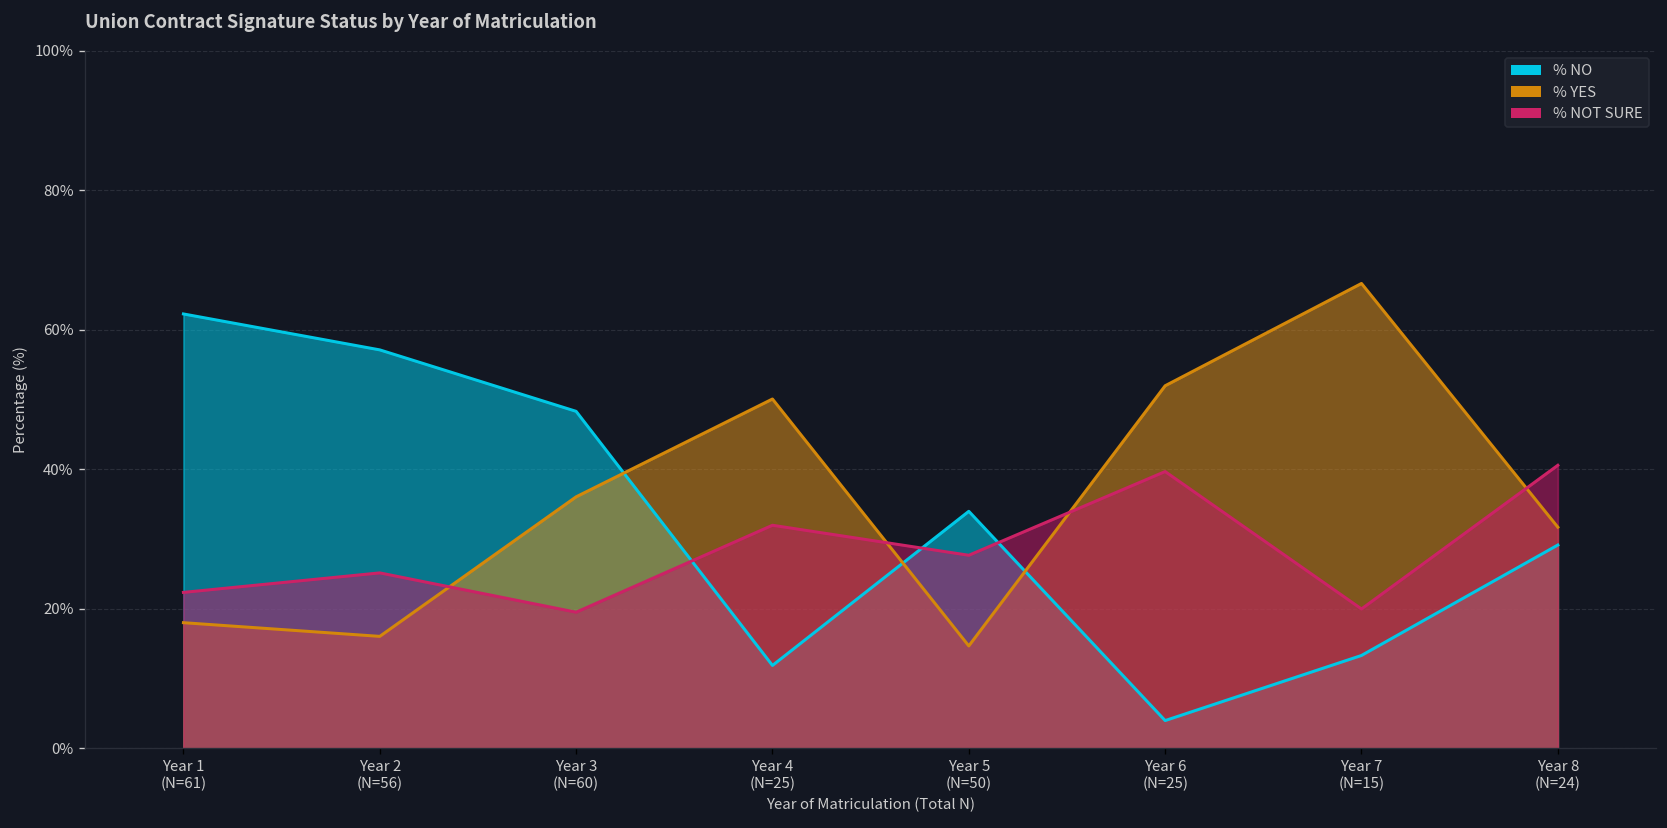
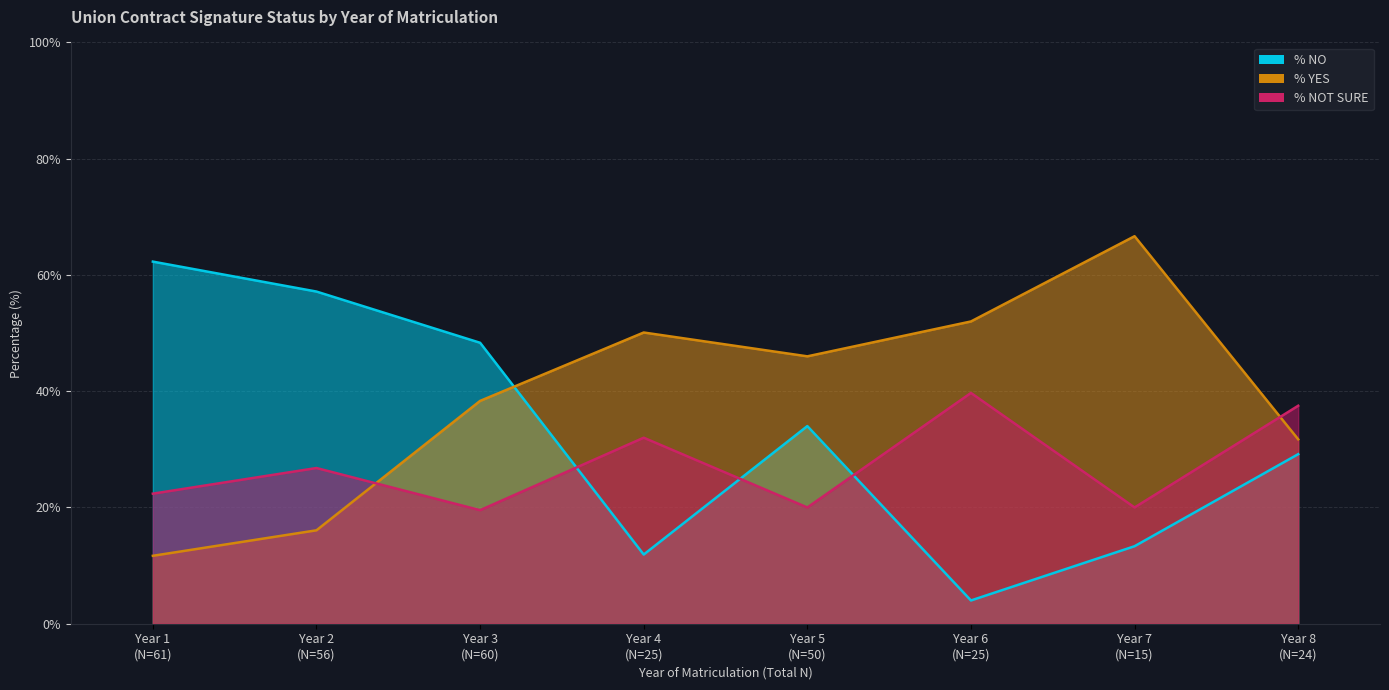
  {
    "% NO": {
      "Year 1 (N=61)": "62%",
      "Year 2 (N=56)": "57%",
      "Year 3 (N=60)": "48%",
      "Year 4 (N=25)": "12%",
      "Year 5 (N=50)": "34%",
      "Year 6 (N=25)": "4%",
      "Year 7 (N=15)": "13%",
      "Year 8 (N=24)": "29%"
    },
    "% YES": {
-     "Year 1 (N=61)": "18%",
+     "Year 1 (N=61)": "12%",
      "Year 2 (N=56)": "16%",
-     "Year 3 (N=60)": "36%",
+     "Year 3 (N=60)": "38%",
      "Year 4 (N=25)": "50%",
-     "Year 5 (N=50)": "15%",
+     "Year 5 (N=50)": "46%",
      "Year 6 (N=25)": "52%",
      "Year 7 (N=15)": "67%",
      "Year 8 (N=24)": "32%"
    },
    "% NOT SURE": {
      "Year 1 (N=61)": "22%",
-     "Year 2 (N=56)": "25%",
+     "Year 2 (N=56)": "27%",
      "Year 3 (N=60)": "20%",
      "Year 4 (N=25)": "32%",
-     "Year 5 (N=50)": "28%",
+     "Year 5 (N=50)": "20%",
      "Year 6 (N=25)": "40%",
      "Year 7 (N=15)": "20%",
-     "Year 8 (N=24)": "41%"
+     "Year 8 (N=24)": "38%"
    }
  }
